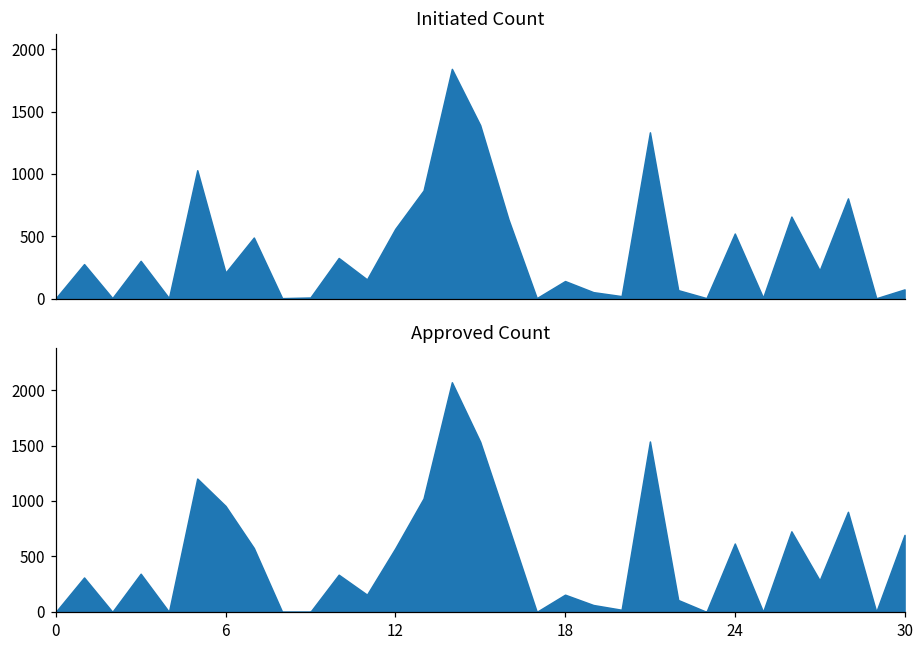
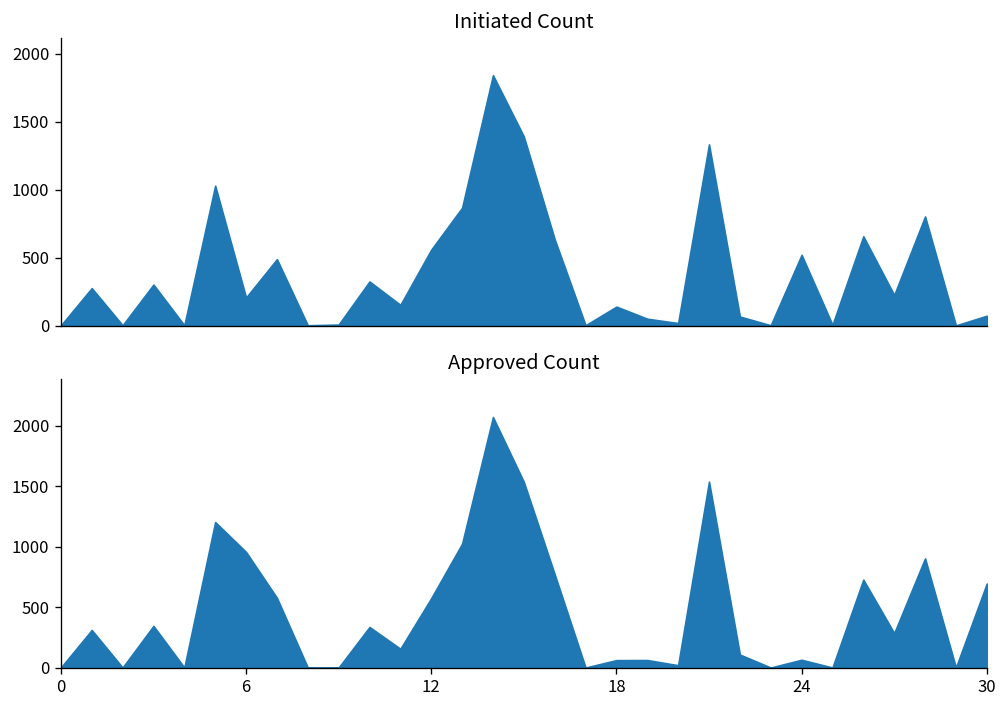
  {
    "Approved Count": {
      "0": 0,
      "6": 960,
      "12": 570,
-     "18": 160,
-     "24": 620,
+     "18": 60,
+     "24": 60,
      "30": 690
    }
  }
